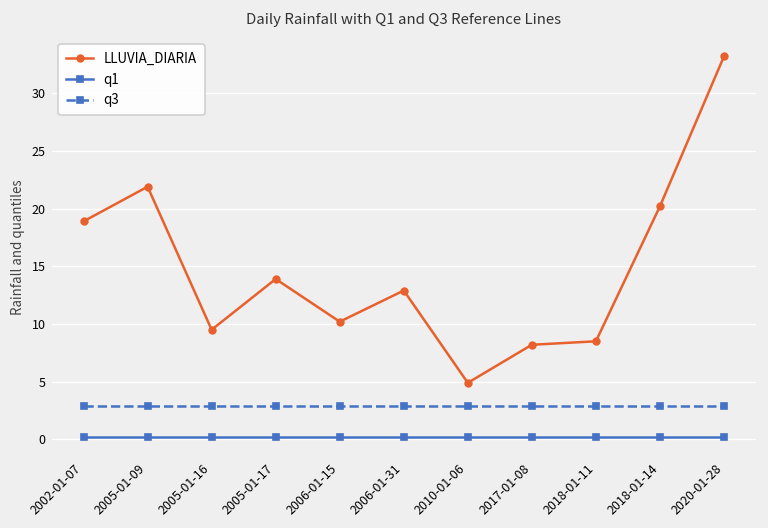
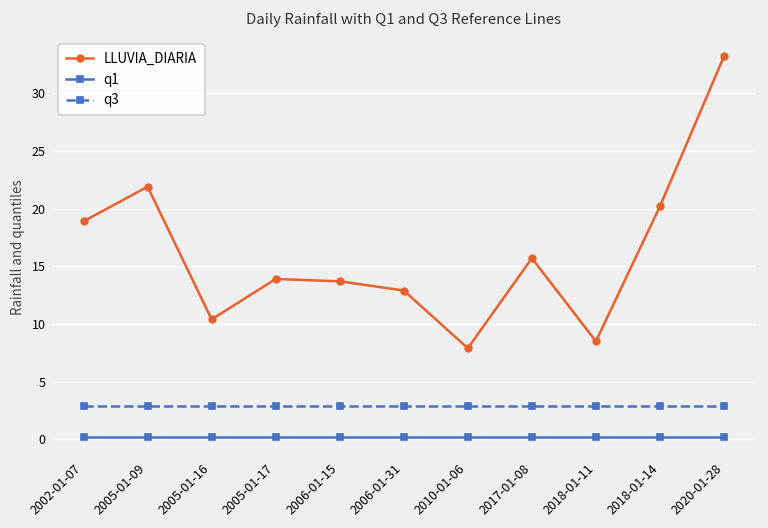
  {
    "LLUVIA_DIARIA": {
      "2002-01-07": 19,
      "2005-01-09": 22,
-     "2005-01-16": 9.5,
+     "2005-01-16": 10.4,
      "2005-01-17": 14,
-     "2006-01-15": 10,
+     "2006-01-15": 14,
      "2006-01-31": 13,
-     "2010-01-06": 5,
-     "2017-01-08": 8,
+     "2010-01-06": 8,
+     "2017-01-08": 16,
      "2018-01-11": 9,
      "2018-01-14": 20,
      "2020-01-28": 33
    }
  }
